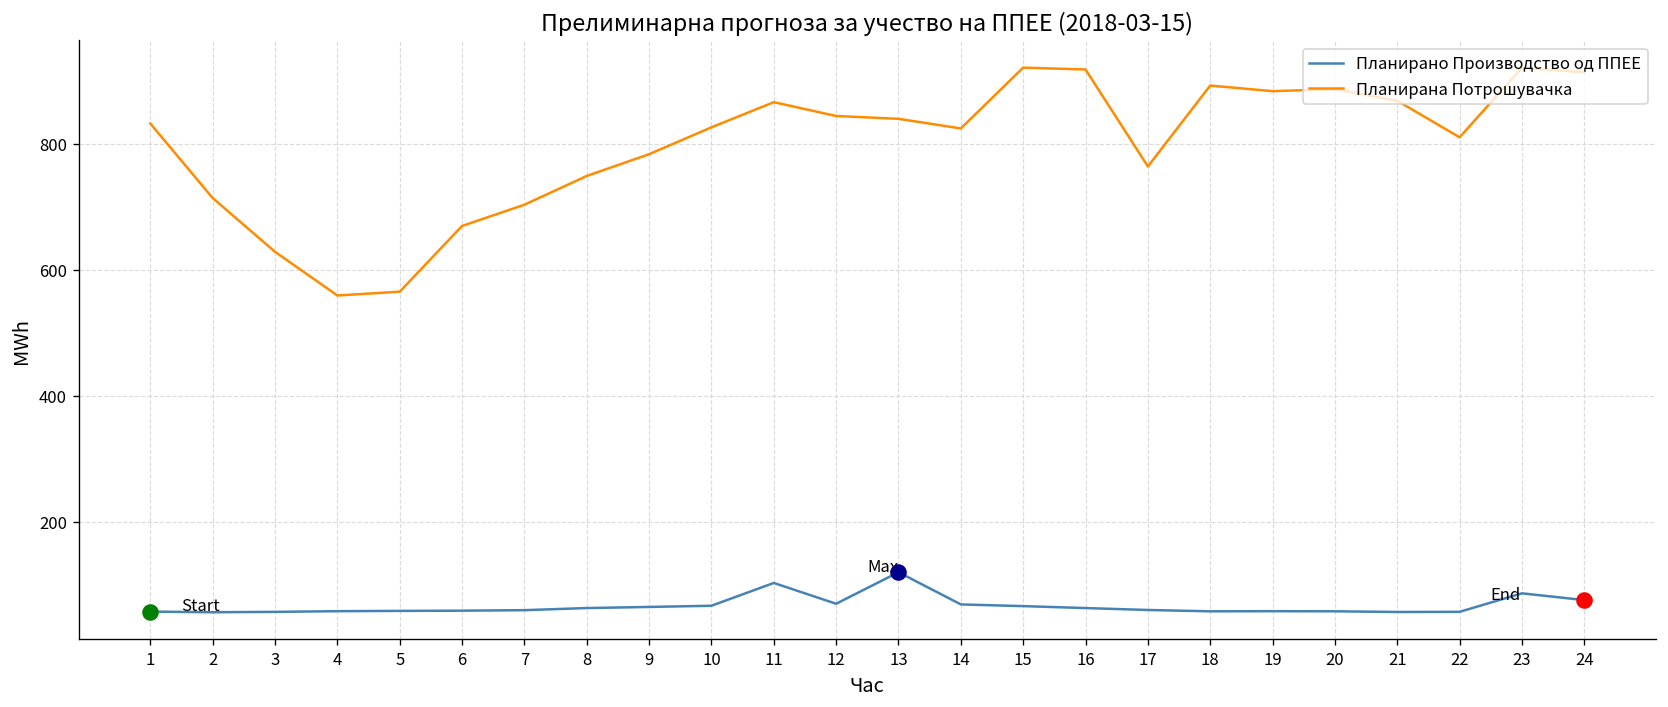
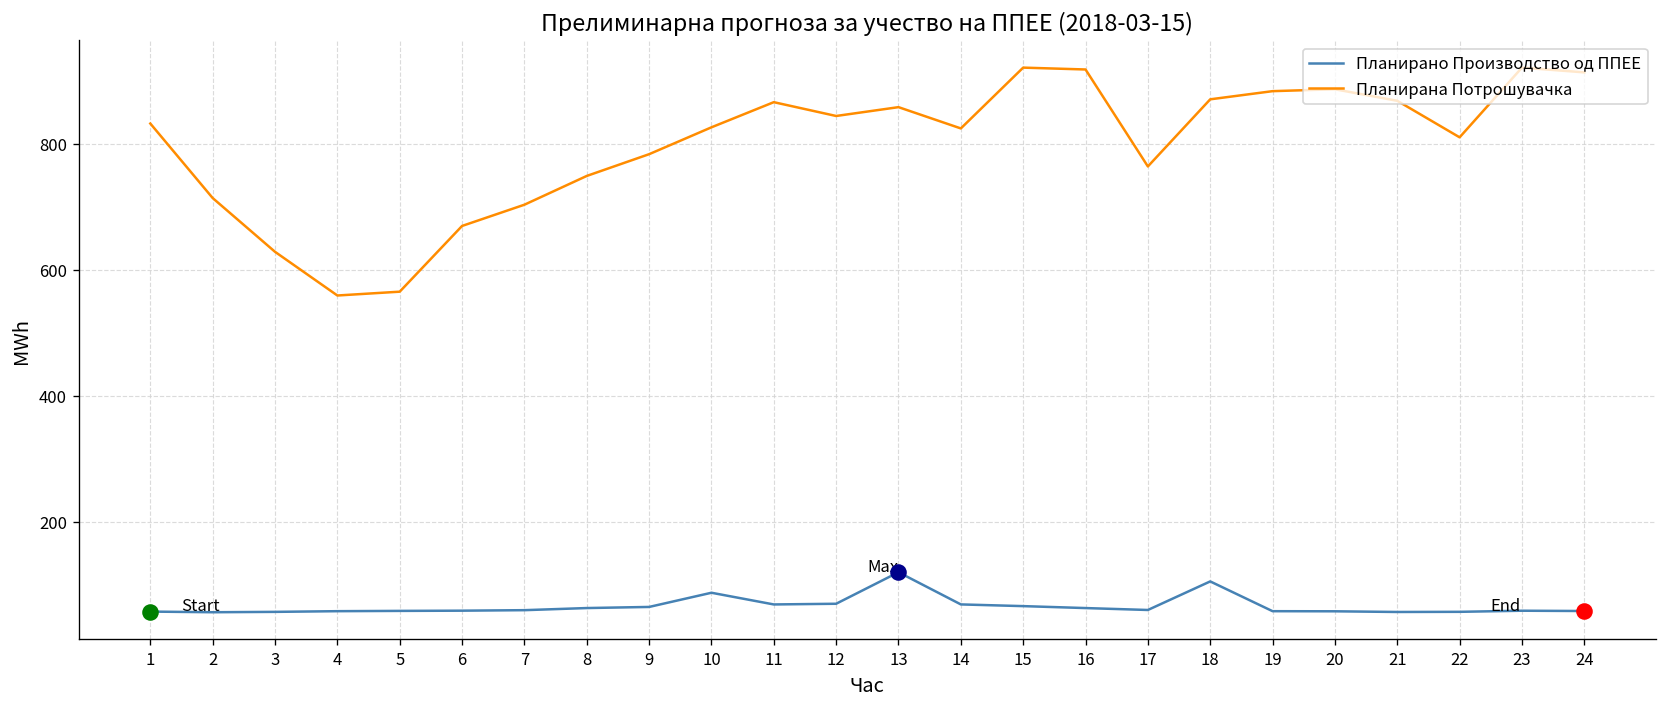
  {
    "Планирано Производство од ППЕЕ": {
      "2": 60,
      "3": 60,
      "4": 60,
      "5": 60,
      "6": 60,
      "7": 60,
      "8": 60,
      "9": 70,
-     "10": 70,
-     "11": 100,
+     "10": 90,
+     "11": 70,
      "12": 70,
      "14": 70,
      "15": 70,
      "16": 60,
      "17": 60,
-     "18": 60,
+     "18": 110,
      "19": 60,
      "20": 60,
      "21": 60,
      "22": 60,
-     "23": 90,
-     "24": 80
+     "23": 60,
+     "24": 60
    },
    "Планирана Потрошувачка": {
      "1": 830,
      "2": 710,
      "3": 630,
      "4": 560,
      "5": 570,
      "6": 670,
      "7": 700,
      "8": 750,
      "9": 780,
      "10": 830,
      "11": 870,
      "12": 840,
-     "13": 840,
+     "13": 860,
      "14": 820,
      "15": 920,
      "16": 920,
      "17": 760,
-     "18": 890,
+     "18": 870,
      "19": 880,
      "22": 810
    }
  }
